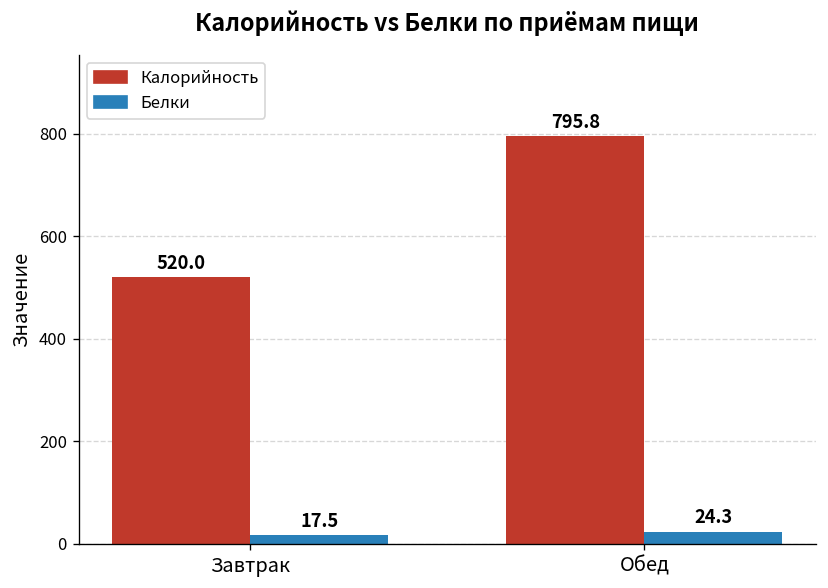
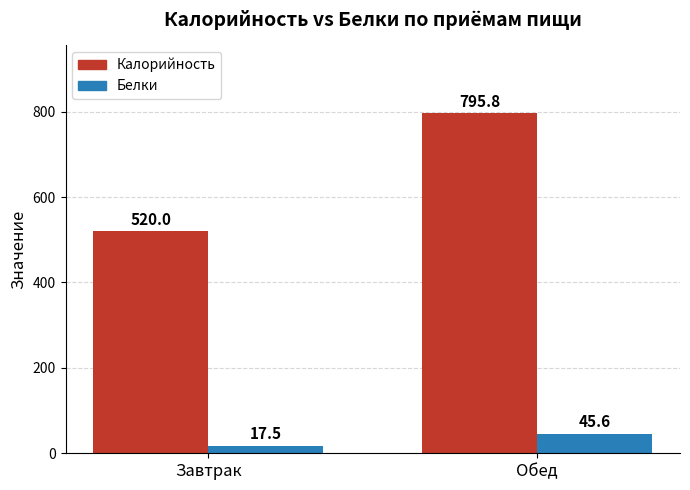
  {
    "Калорийность": {
      "Завтрак": 520.0,
      "Обед": 795.8
    },
    "Белки": {
      "Завтрак": 17.5,
-     "Обед": 24.3
+     "Обед": 45.6
    }
  }
